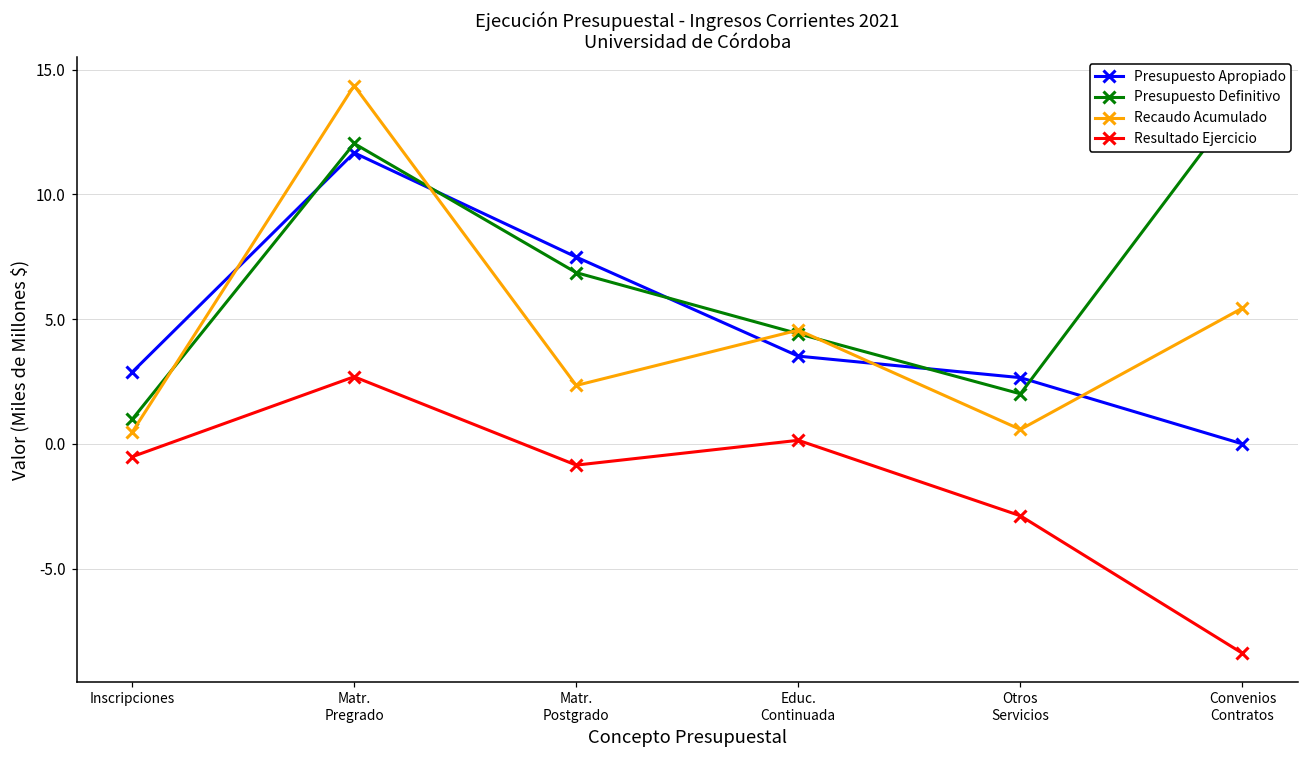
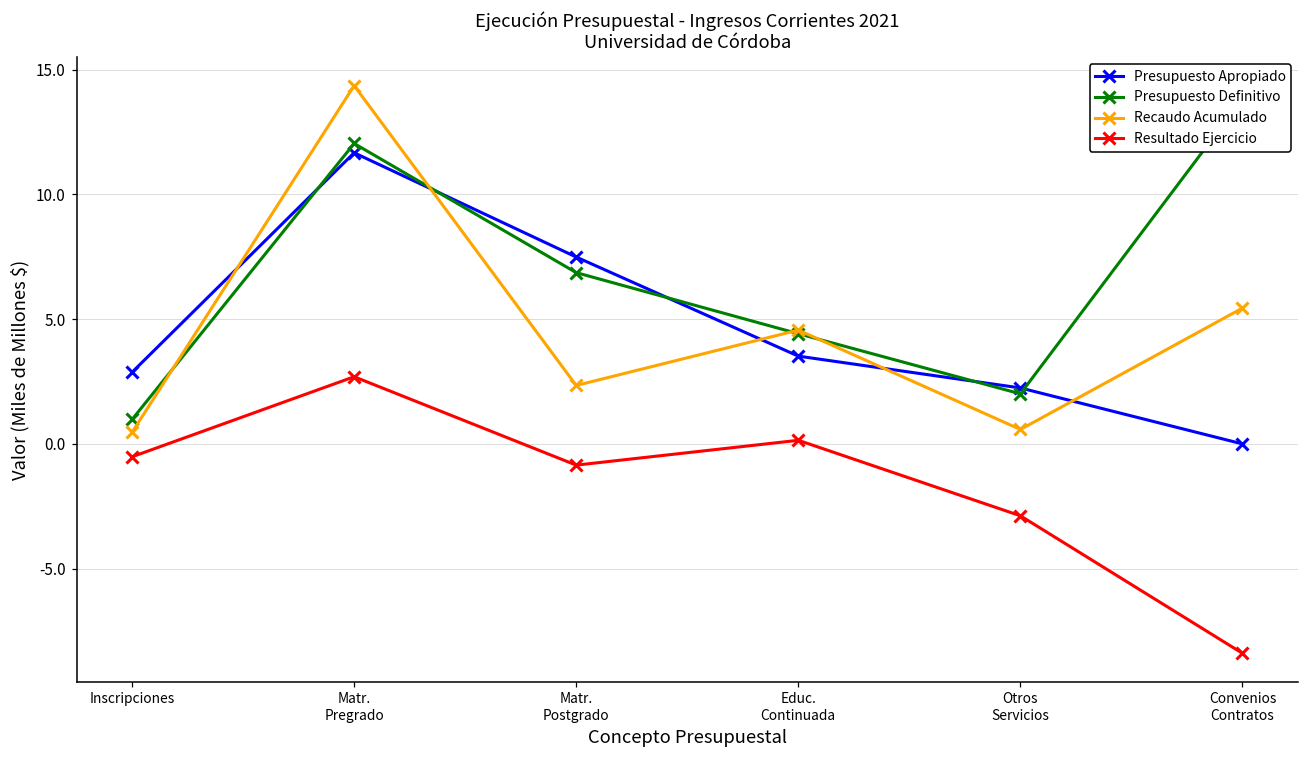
  {
    "Presupuesto Apropiado": {
      "Inscripciones": 2.9,
      "Matr. Pregrado": 11.7,
      "Matr. Postgrado": 7.5,
      "Educ. Continuada": 3.5,
-     "Otros Servicios": 2.7,
+     "Otros Servicios": 2.2,
      "Convenios Contratos": 0.0
    },
    "Presupuesto Definitivo": {
      "Inscripciones": 1.0,
      "Matr. Pregrado": 12.0,
      "Matr. Postgrado": 6.9,
      "Educ. Continuada": 4.4,
      "Otros Servicios": 2.0
    },
    "Recaudo Acumulado": {
      "Inscripciones": 0.5,
      "Matr. Pregrado": 14.4,
      "Matr. Postgrado": 2.3,
      "Educ. Continuada": 4.6,
      "Otros Servicios": 0.6,
      "Convenios Contratos": 5.4
    },
    "Resultado Ejercicio": {
      "Inscripciones": -0.5,
      "Matr. Pregrado": 2.7,
      "Matr. Postgrado": -0.9,
      "Educ. Continuada": 0.1,
      "Otros Servicios": -2.9,
      "Convenios Contratos": -8.4
    }
  }
